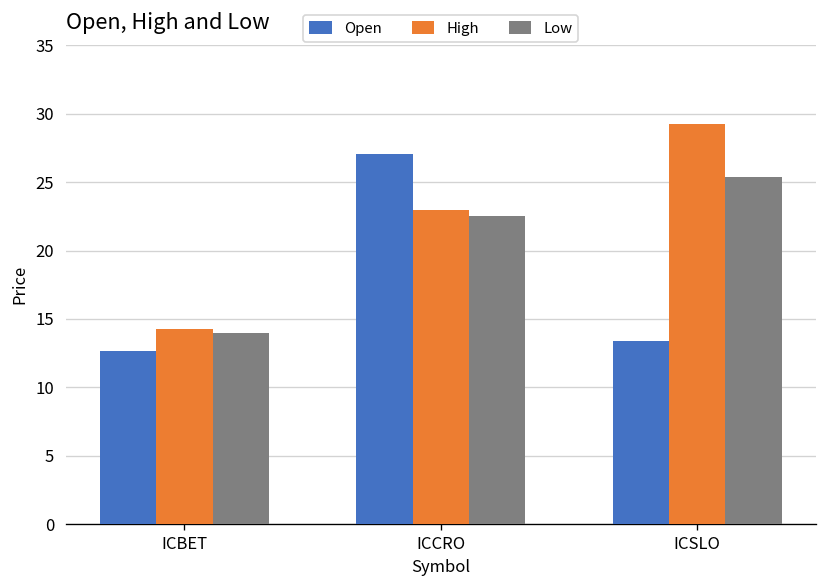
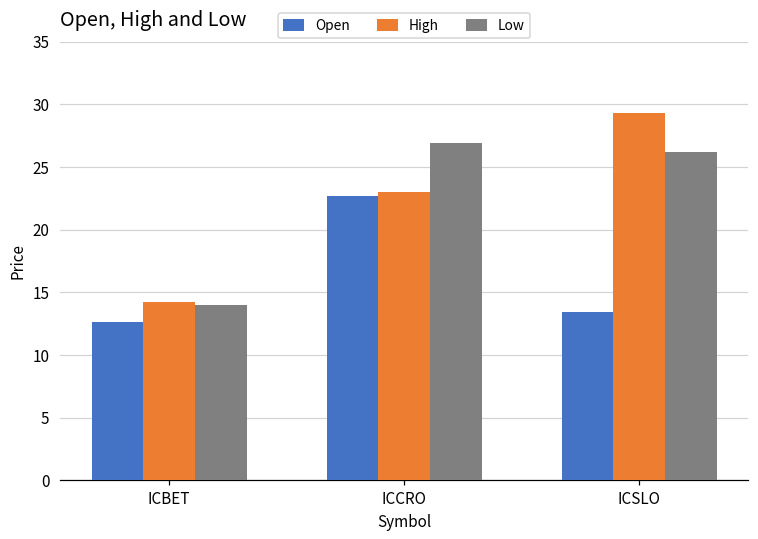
  {
    "Open": {
      "ICBET": 12.7,
-     "ICCRO": 27.1,
+     "ICCRO": 22.7,
      "ICSLO": 13.4
    },
    "High": {
      "ICBET": 14.2,
      "ICCRO": 23.0,
      "ICSLO": 29.3
    },
    "Low": {
      "ICBET": 14.0,
-     "ICCRO": 22.5,
-     "ICSLO": 25.4
+     "ICCRO": 27.0,
+     "ICSLO": 26.2
    }
  }
